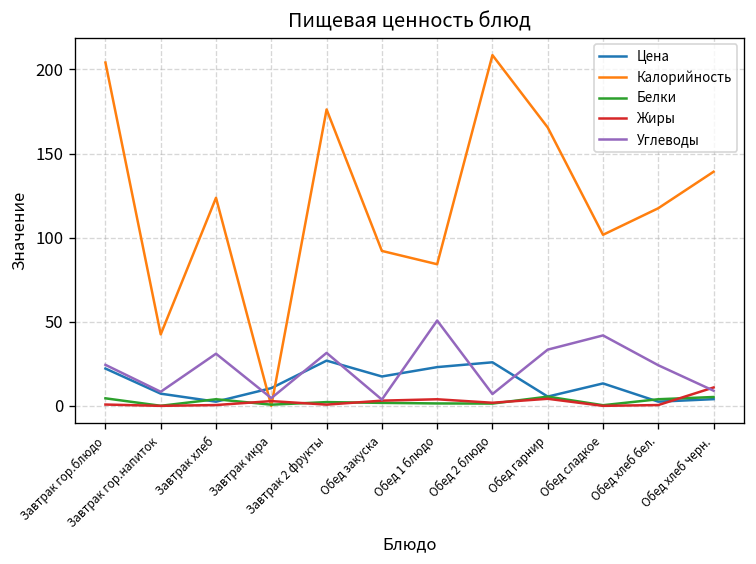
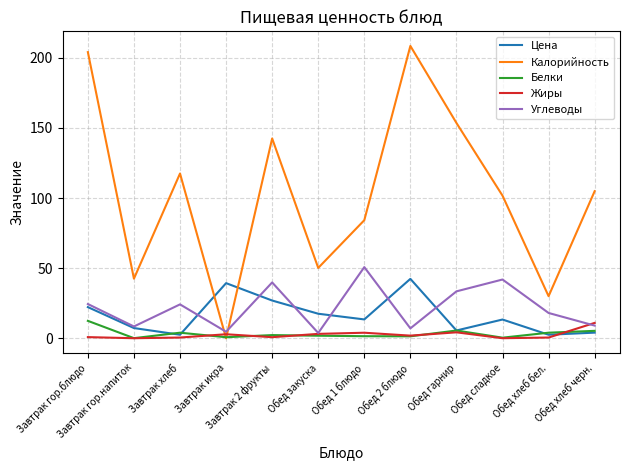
  {
    "Цена": {
      "Завтрак гор.блюдо": 22,
-     "Завтрак икра": 11,
+     "Завтрак икра": 39,
      "Завтрак 2 фрукты": 27,
      "Обед закуска": 17,
-     "Обед 1 блюдо": 23,
-     "Обед 2 блюдо": 26,
+     "Обед 1 блюдо": 13,
+     "Обед 2 блюдо": 42,
      "Обед сладкое": 13
    },
    "Калорийность": {
      "Завтрак гор.блюдо": 204,
      "Завтрак гор.напиток": 43,
-     "Завтрак хлеб": 124,
-     "Завтрак 2 фрукты": 176,
-     "Обед закуска": 92,
+     "Завтрак хлеб": 118,
+     "Завтрак 2 фрукты": 143,
+     "Обед закуска": 50,
      "Обед 1 блюдо": 84,
      "Обед 2 блюдо": 209,
-     "Обед гарнир": 165,
+     "Обед гарнир": 154,
      "Обед сладкое": 102,
-     "Обед хлеб бел.": 118,
-     "Обед хлеб черн.": 139
+     "Обед хлеб бел.": 30,
+     "Обед хлеб черн.": 105
    },
    "Белки": {
-     "Завтрак гор.блюдо": 5,
+     "Завтрак гор.блюдо": 12,
      "Обед 1 блюдо": 1
    },
    "Жиры": {
      "Завтрак гор.блюдо": 1,
      "Завтрак хлеб": 1,
      "Обед 1 блюдо": 4,
      "Обед хлеб бел.": 1,
      "Обед хлеб черн.": 11
    },
    "Углеводы": {
      "Завтрак гор.блюдо": 24,
-     "Завтрак хлеб": 31,
-     "Завтрак 2 фрукты": 32,
+     "Завтрак хлеб": 24,
+     "Завтрак 2 фрукты": 40,
      "Обед 1 блюдо": 51,
      "Обед 2 блюдо": 7,
      "Обед гарнир": 33,
      "Обед сладкое": 42,
-     "Обед хлеб бел.": 24,
+     "Обед хлеб бел.": 18,
      "Обед хлеб черн.": 9
    }
  }
